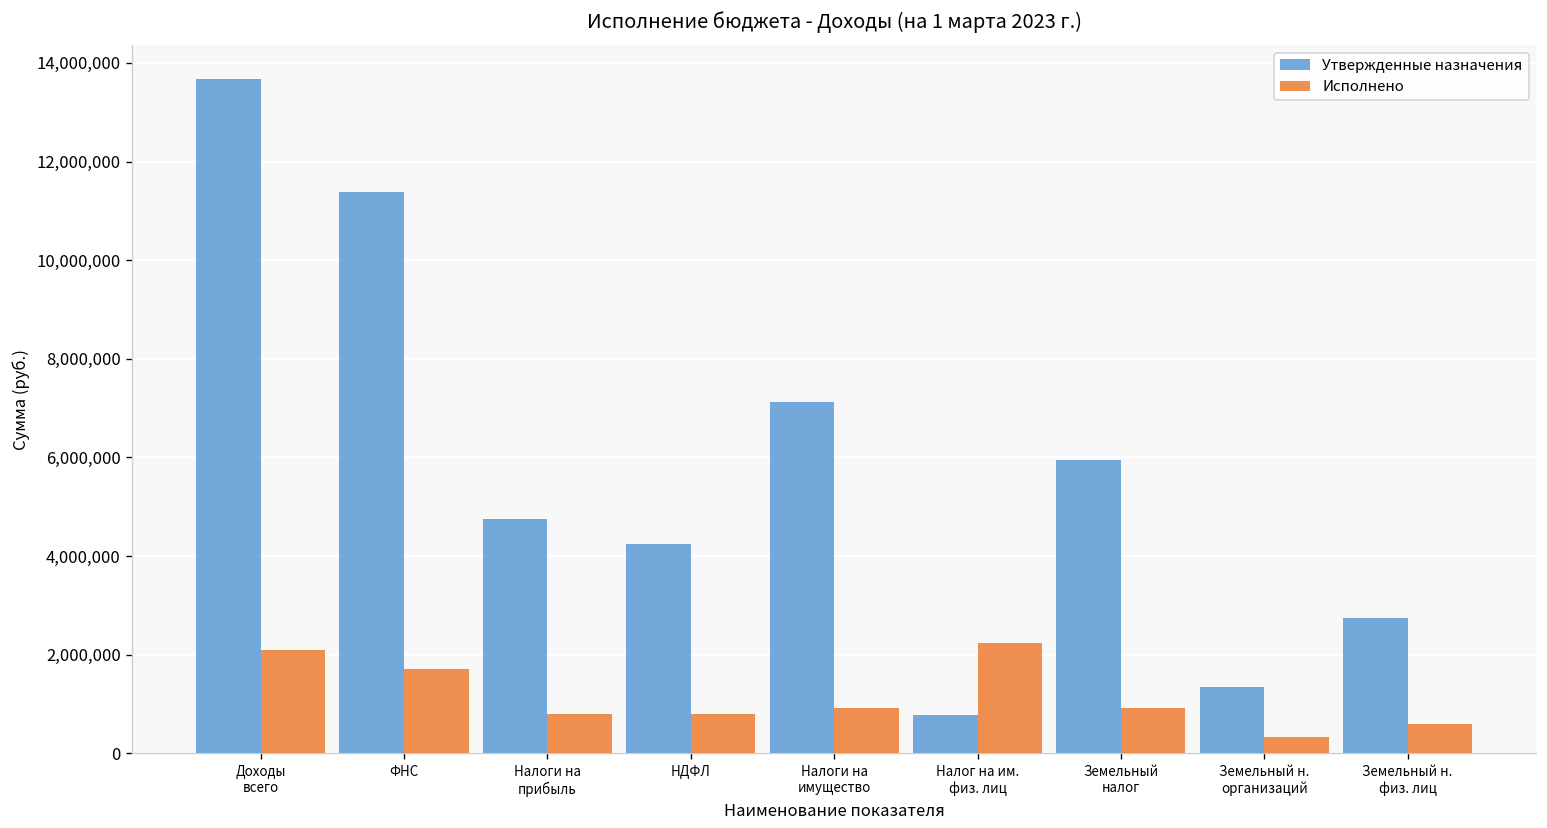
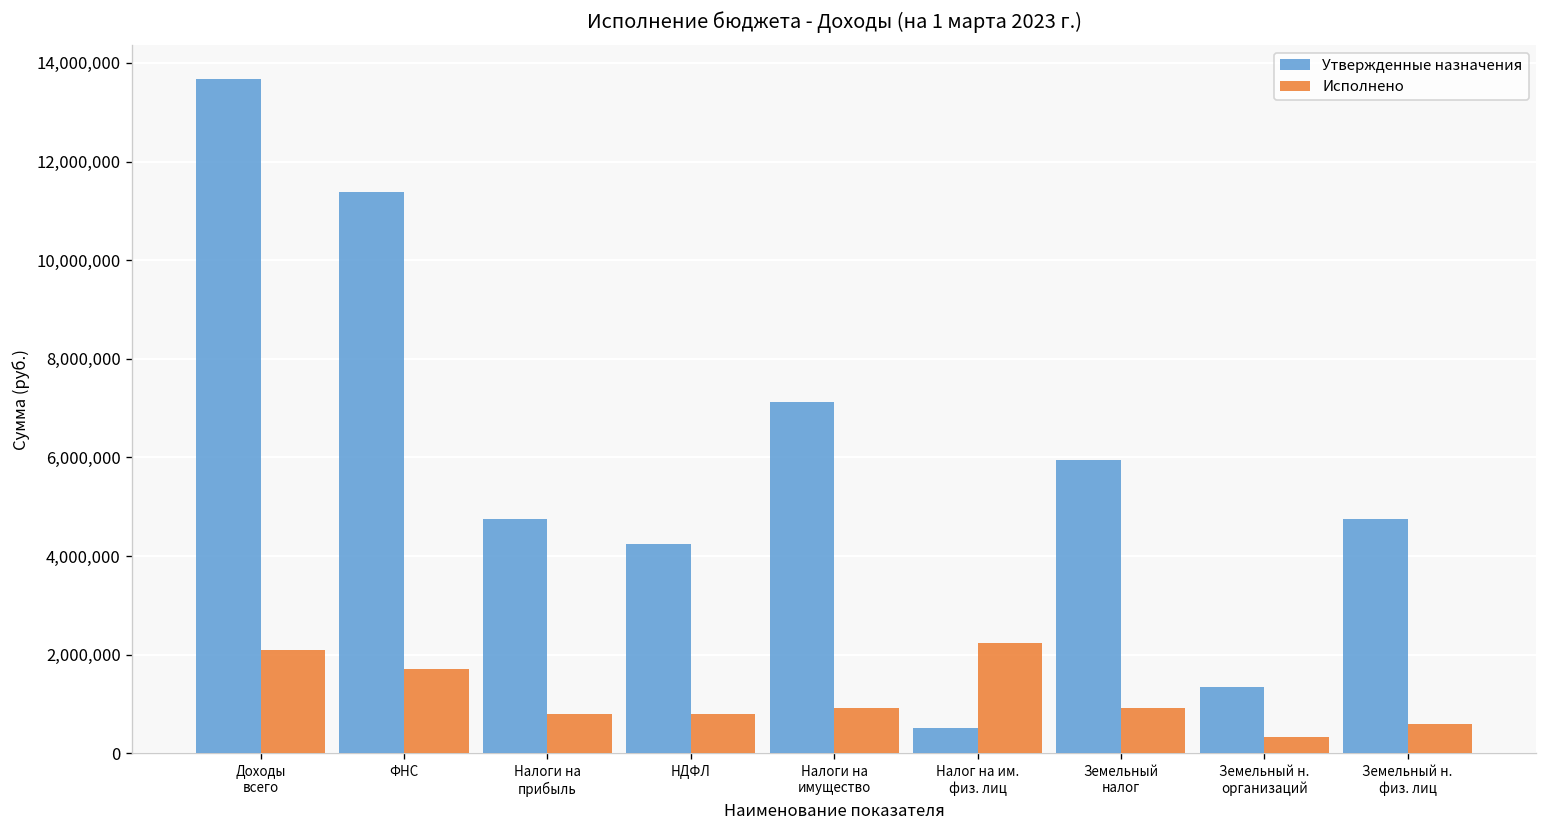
  {
    "Утвержденные назначения": {
      "Доходы всего": "13,700,000",
      "ФНС": "11,400,000",
      "Налоги на прибыль": "4,800,000",
      "НДФЛ": "4,200,000",
      "Налоги на имущество": "7,100,000",
-     "Налог на им. физ. лиц": "800,000",
+     "Налог на им. физ. лиц": "500,000",
      "Земельный налог": "5,900,000",
      "Земельный н. организаций": "1,300,000",
-     "Земельный н. физ. лиц": "2,700,000"
+     "Земельный н. физ. лиц": "4,800,000"
    },
    "Исполнено": {
      "Доходы всего": "2,100,000",
      "ФНС": "1,700,000",
      "Налоги на прибыль": "800,000",
      "НДФЛ": "800,000",
      "Налоги на имущество": "900,000",
      "Налог на им. физ. лиц": "2,200,000",
      "Земельный налог": "900,000",
      "Земельный н. организаций": "300,000",
      "Земельный н. физ. лиц": "600,000"
    }
  }
